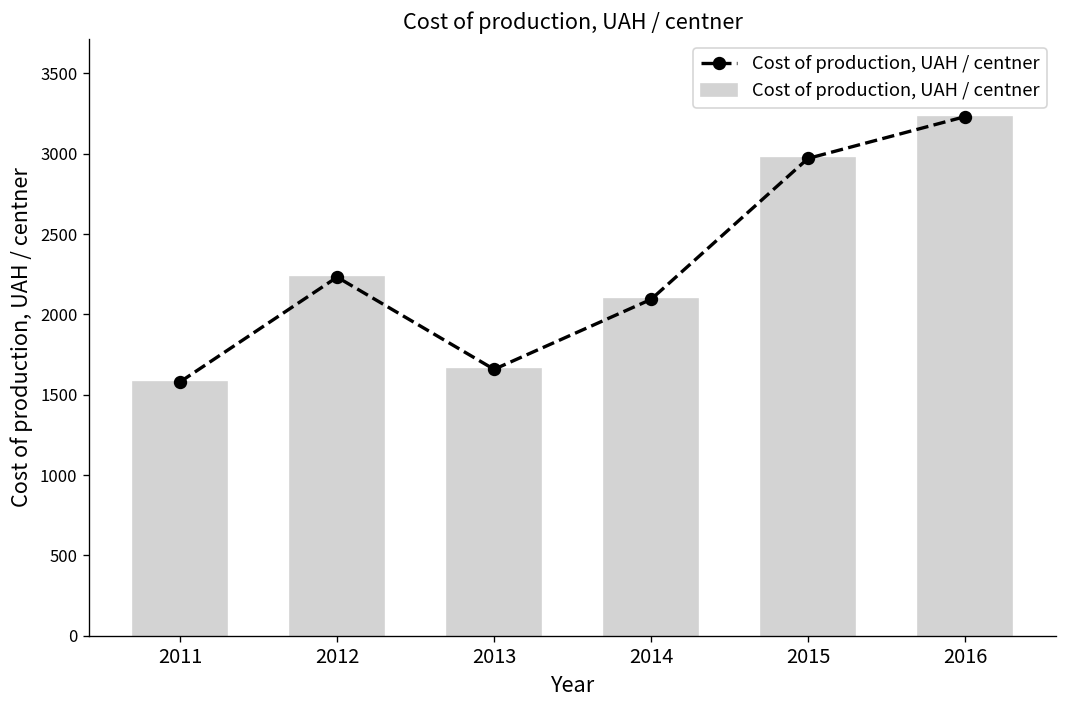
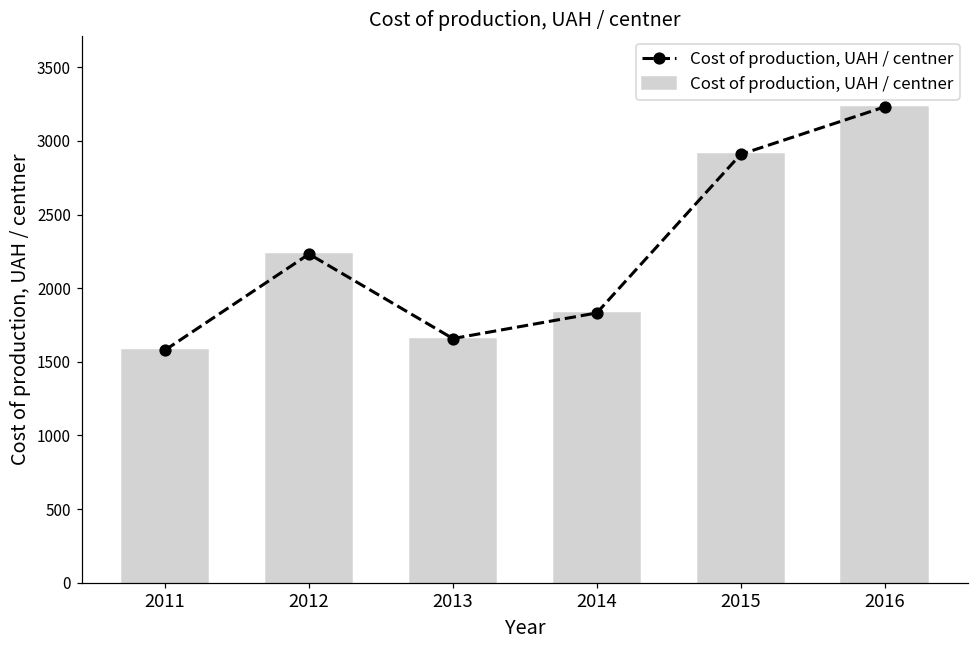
  {
    "2011": 1580,
    "2012": 2230,
    "2013": 1660,
-   "2014": 2090,
-   "2015": 2970,
+   "2014": 1830,
+   "2015": 2910,
    "2016": 3230
  }
